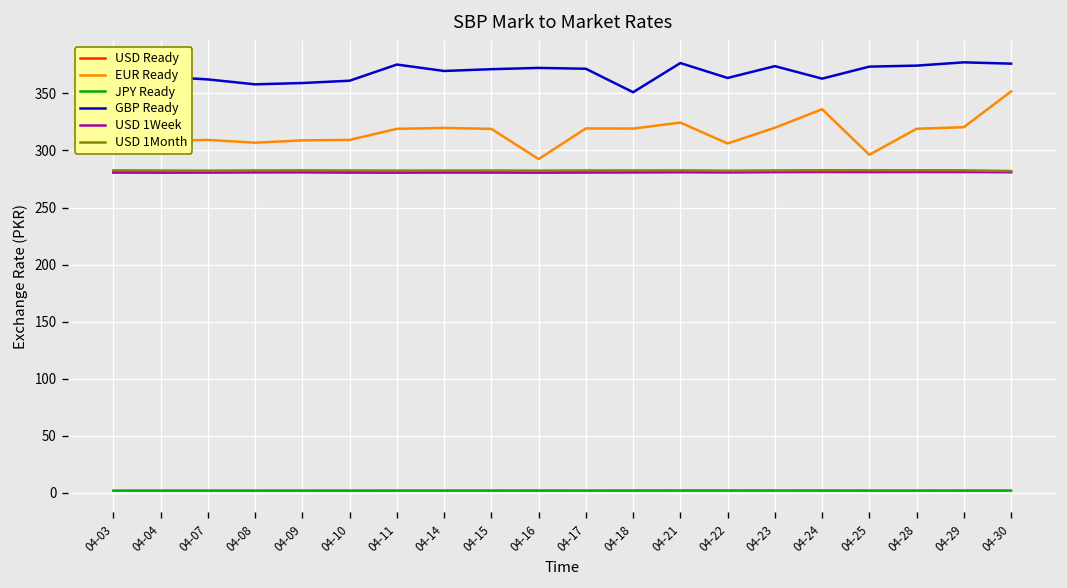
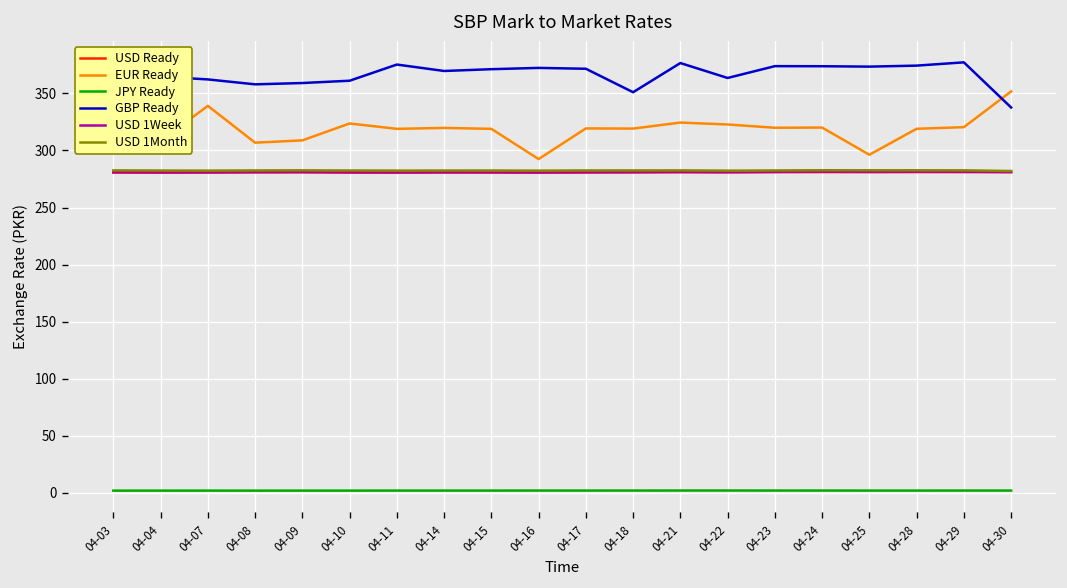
  {
    "EUR Ready": {
-     "04-07": 310,
+     "04-07": 340,
      "04-08": 310,
      "04-09": 310,
-     "04-10": 310,
+     "04-10": 320,
      "04-11": 320,
      "04-14": 320,
      "04-15": 320,
      "04-16": 290,
      "04-17": 320,
      "04-18": 320,
      "04-21": 320,
-     "04-22": 310,
+     "04-22": 320,
      "04-23": 320,
-     "04-24": 340,
+     "04-24": 320,
      "04-25": 300,
      "04-28": 320,
      "04-29": 320,
      "04-30": 350
    },
    "JPY Ready": {
      "04-03": 0,
      "04-04": 0,
      "04-07": 0,
      "04-08": 0,
      "04-09": 0,
      "04-10": 0,
      "04-11": 0,
      "04-14": 0,
      "04-15": 0,
      "04-16": 0,
      "04-17": 0,
      "04-18": 0,
      "04-21": 0,
      "04-22": 0,
      "04-23": 0,
      "04-24": 0,
      "04-25": 0,
      "04-28": 0,
      "04-29": 0,
      "04-30": 0
    },
    "GBP Ready": {
      "04-07": 360,
      "04-08": 360,
      "04-09": 360,
      "04-10": 360,
      "04-11": 380,
      "04-14": 370,
      "04-15": 370,
      "04-16": 370,
      "04-17": 370,
      "04-18": 350,
      "04-21": 380,
      "04-22": 360,
      "04-23": 370,
-     "04-24": 360,
+     "04-24": 370,
      "04-25": 370,
      "04-28": 370,
      "04-29": 380,
-     "04-30": 380
+     "04-30": 340
    }
  }
